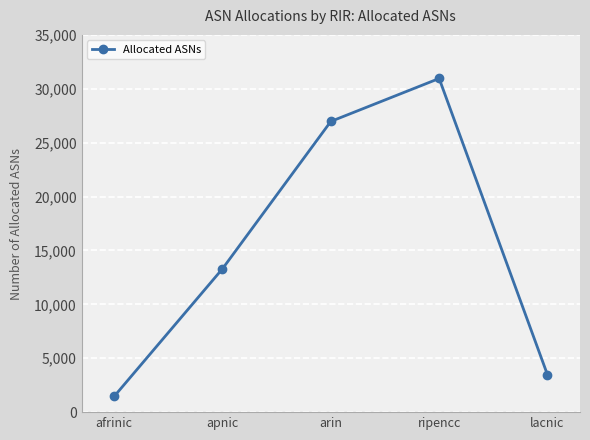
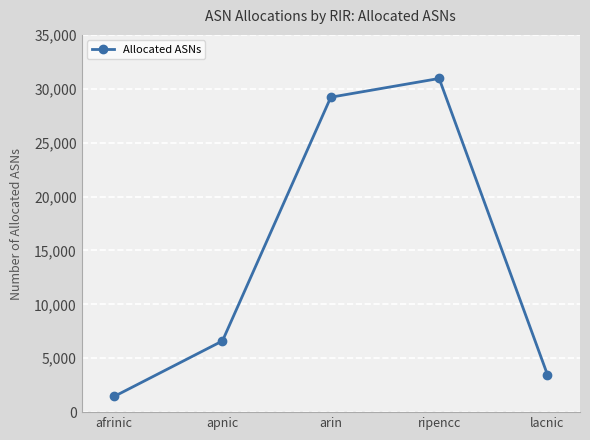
  {
    "afrinic": "1,500",
-   "apnic": "13,300",
-   "arin": "27,000",
+   "apnic": "6,600",
+   "arin": "29,200",
    "ripencc": "31,000",
    "lacnic": "3,500"
  }
